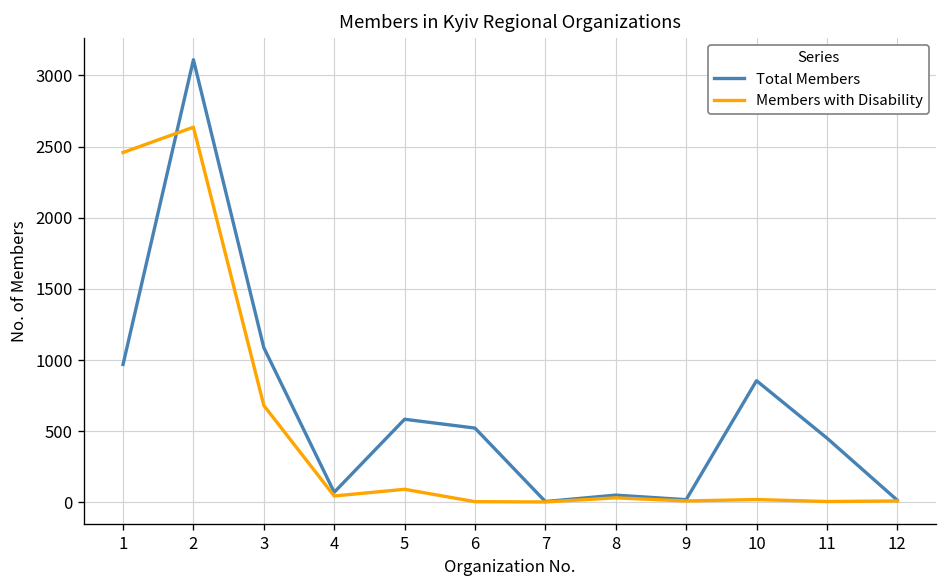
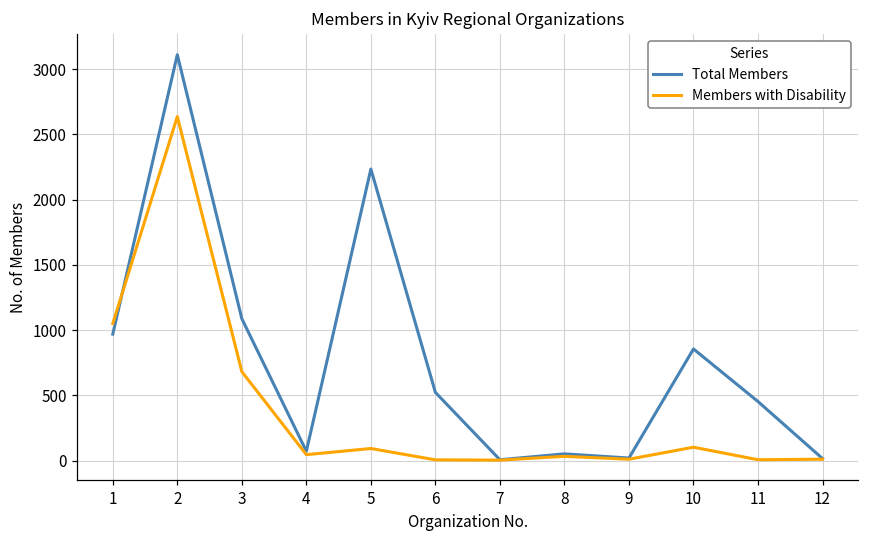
  {
    "Total Members": {
      "1": 970,
      "2": 3110,
      "3": 1090,
      "4": 70,
-     "5": 580,
+     "5": 2230,
      "6": 520,
      "10": 860,
      "11": 450
    },
    "Members with Disability": {
-     "1": 2460,
+     "1": 1050,
      "2": 2640,
      "3": 680,
      "4": 50,
      "5": 90,
      "6": 10,
-     "10": 20,
+     "10": 100,
      "11": 10
    }
  }
